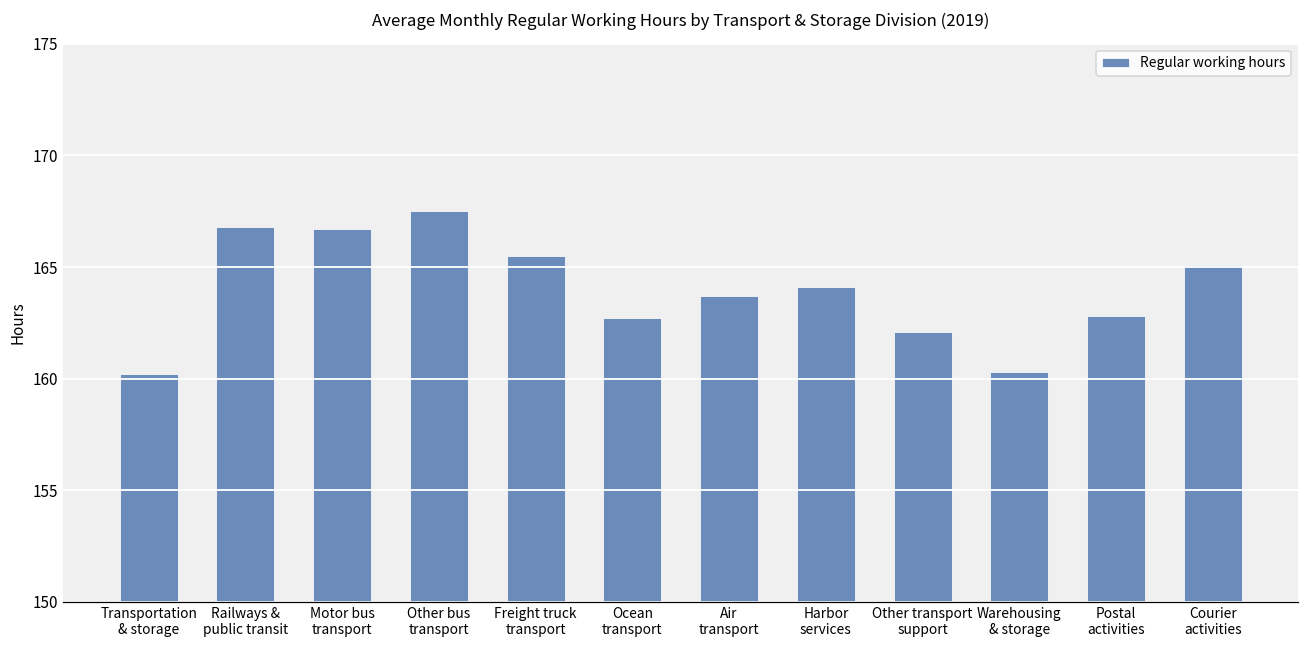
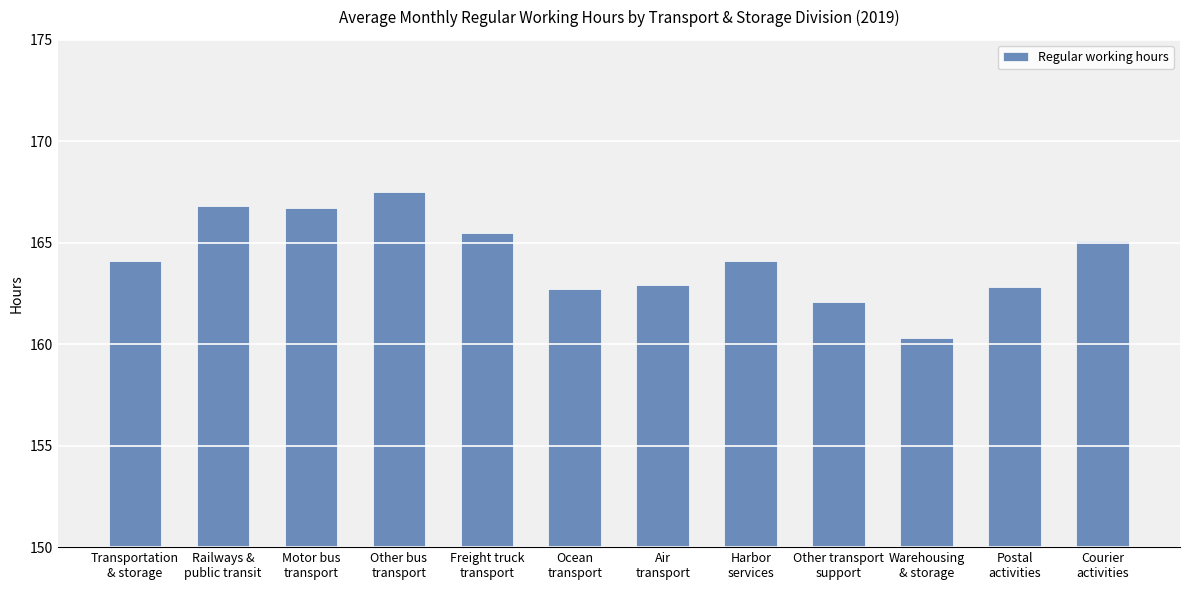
  {
-   "Transportation & storage": 160.2,
+   "Transportation & storage": 164.1,
    "Railways & public transit": 166.8,
    "Motor bus transport": 166.7,
    "Other bus transport": 167.5,
    "Freight truck transport": 165.5,
    "Ocean transport": 162.7,
-   "Air transport": 163.7,
+   "Air transport": 162.9,
    "Harbor services": 164.1,
    "Other transport support": 162.1,
    "Warehousing & storage": 160.3,
    "Postal activities": 162.8,
    "Courier activities": 165.1
  }
